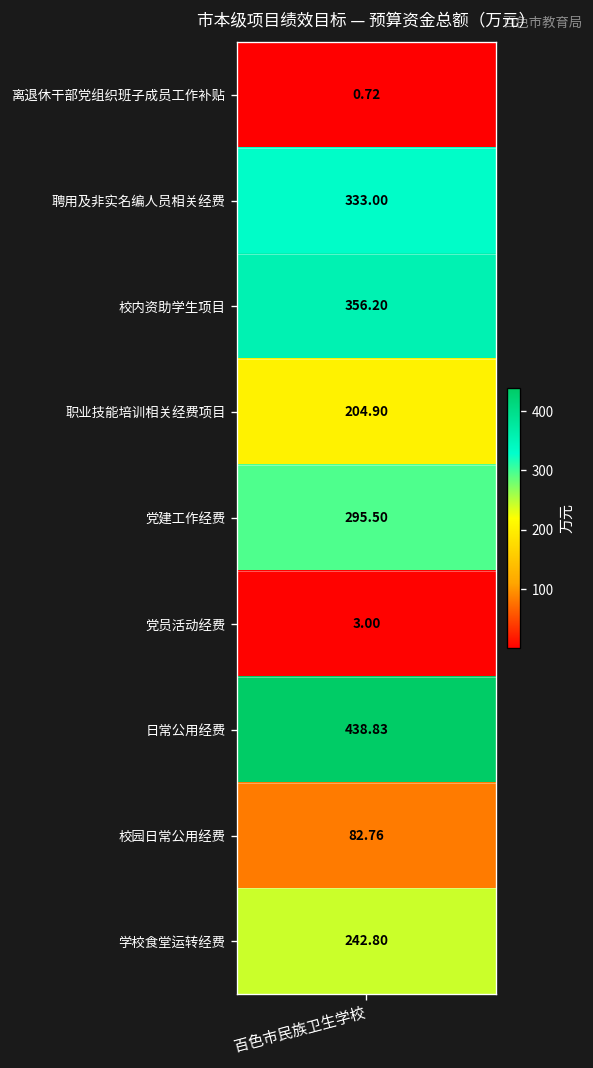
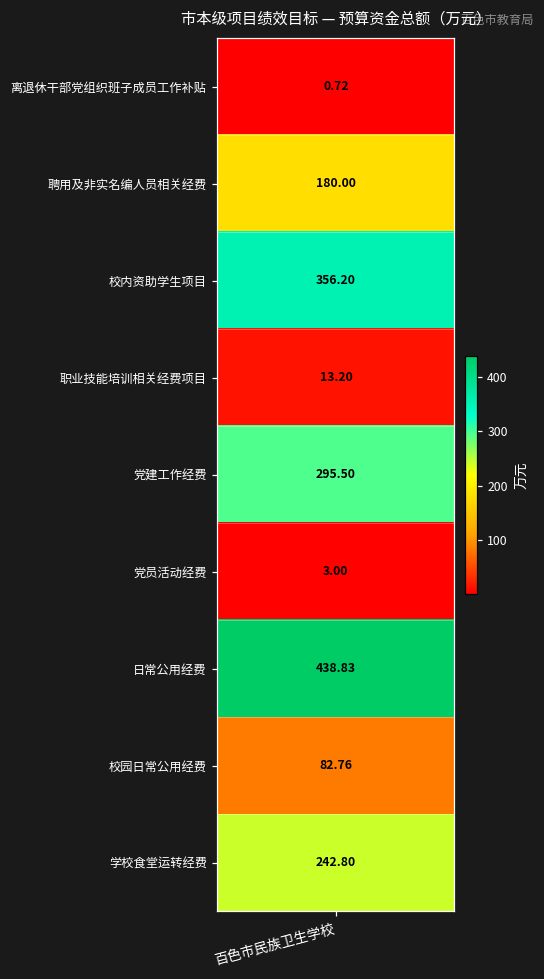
  {
    "离退休干部党组织班子成员工作补贴": {
      "百色市民族卫生学校": 0.72
    },
    "聘用及非实名编人员相关经费": {
-     "百色市民族卫生学校": 333.00
+     "百色市民族卫生学校": 180.00
    },
    "校内资助学生项目": {
      "百色市民族卫生学校": 356.20
    },
    "职业技能培训相关经费项目": {
-     "百色市民族卫生学校": 204.90
+     "百色市民族卫生学校": 13.20
    },
    "党建工作经费": {
      "百色市民族卫生学校": 295.50
    },
    "党员活动经费": {
      "百色市民族卫生学校": 3.00
    },
    "日常公用经费": {
      "百色市民族卫生学校": 438.83
    },
    "校园日常公用经费": {
      "百色市民族卫生学校": 82.76
    },
    "学校食堂运转经费": {
      "百色市民族卫生学校": 242.80
    }
  }
